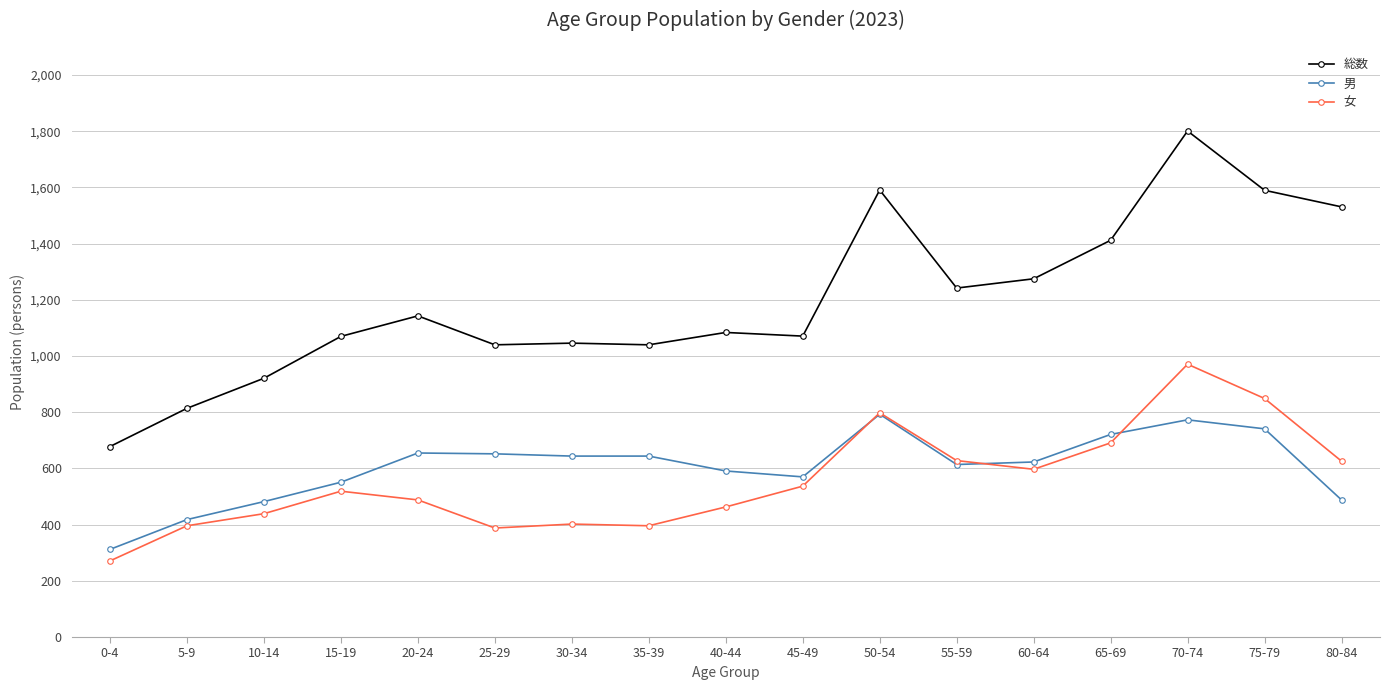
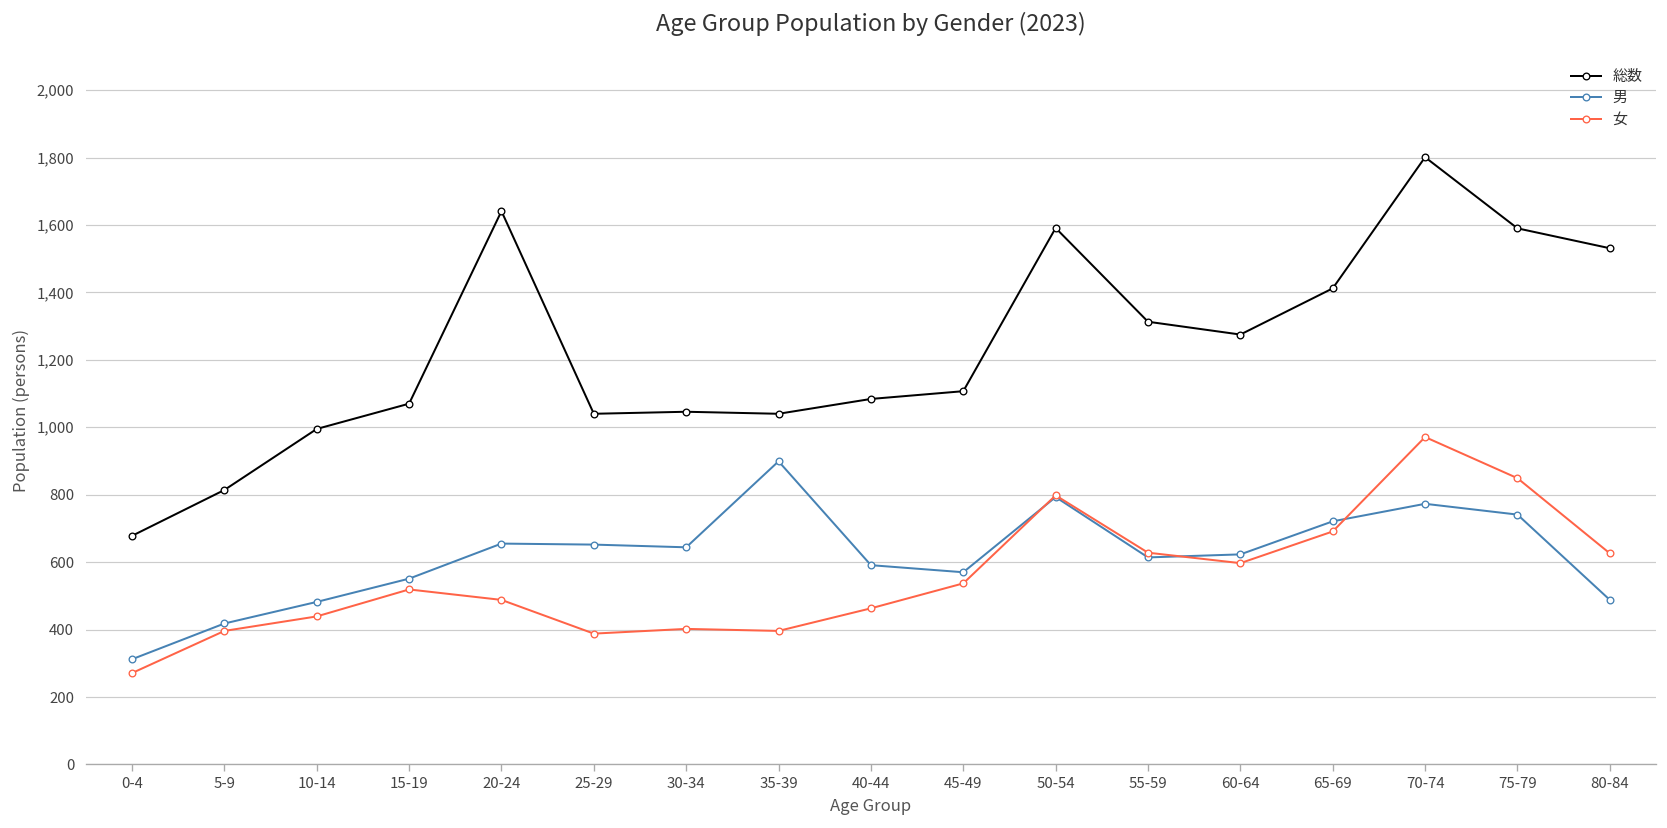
  {
    "総数": {
      "0-4": "680",
      "5-9": "810",
-     "10-14": "920",
+     "10-14": "1,000",
      "15-19": "1,070",
-     "20-24": "1,140",
+     "20-24": "1,640",
      "25-29": "1,040",
      "30-34": "1,050",
      "35-39": "1,040",
      "40-44": "1,080",
-     "45-49": "1,070",
+     "45-49": "1,110",
      "50-54": "1,590",
-     "55-59": "1,240",
+     "55-59": "1,310",
      "60-64": "1,280",
      "65-69": "1,410",
      "70-74": "1,800",
      "75-79": "1,590",
      "80-84": "1,530"
    },
    "男": {
      "0-4": "310",
      "5-9": "420",
      "10-14": "480",
      "15-19": "550",
      "20-24": "660",
      "25-29": "650",
      "30-34": "640",
-     "35-39": "640",
+     "35-39": "900",
      "40-44": "590",
      "45-49": "570",
      "55-59": "610",
      "60-64": "620",
      "65-69": "720",
      "70-74": "770",
      "75-79": "740",
      "80-84": "490"
    },
    "女": {
      "0-4": "270",
      "5-9": "400",
      "10-14": "440",
      "15-19": "520",
      "20-24": "490",
      "25-29": "390",
      "30-34": "400",
      "35-39": "400",
      "40-44": "460",
      "45-49": "540",
      "55-59": "630",
      "60-64": "600",
      "65-69": "690",
      "70-74": "970",
      "75-79": "850",
      "80-84": "630"
    }
  }
